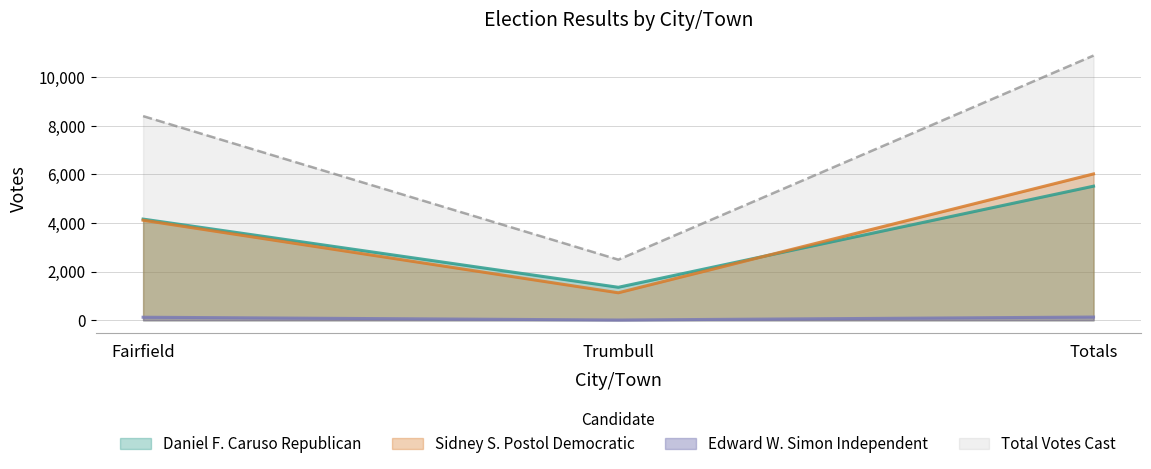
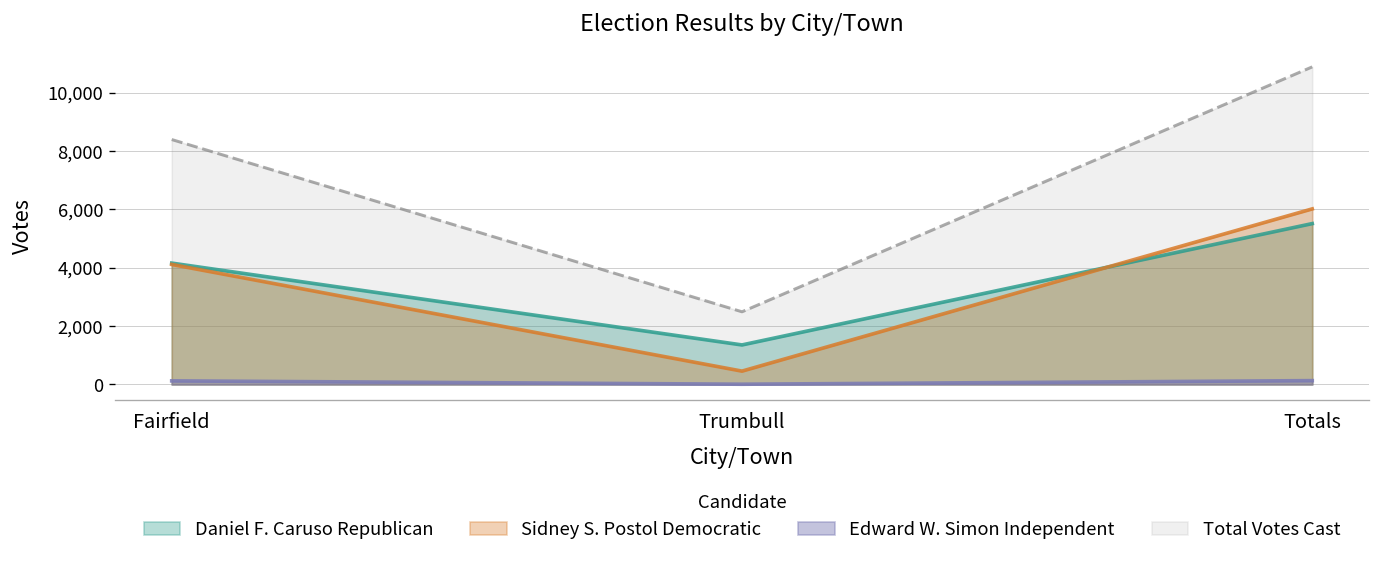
  {
    "Sidney S. Postol Democratic": {
-     "Trumbull": "1,100",
+     "Trumbull": "500",
      "Totals": "6,000"
    }
  }
